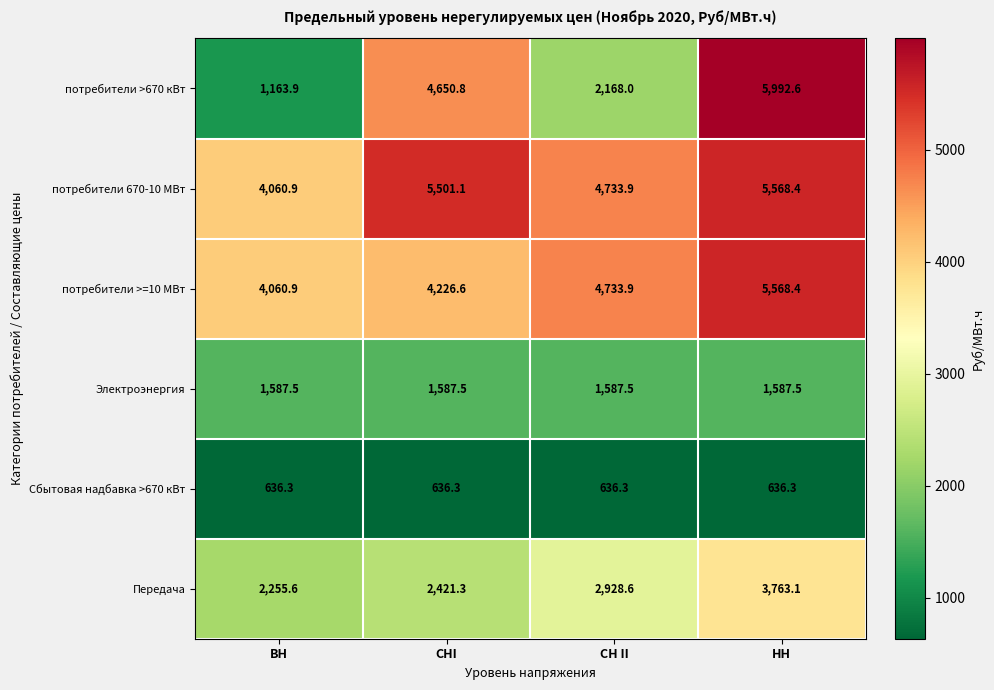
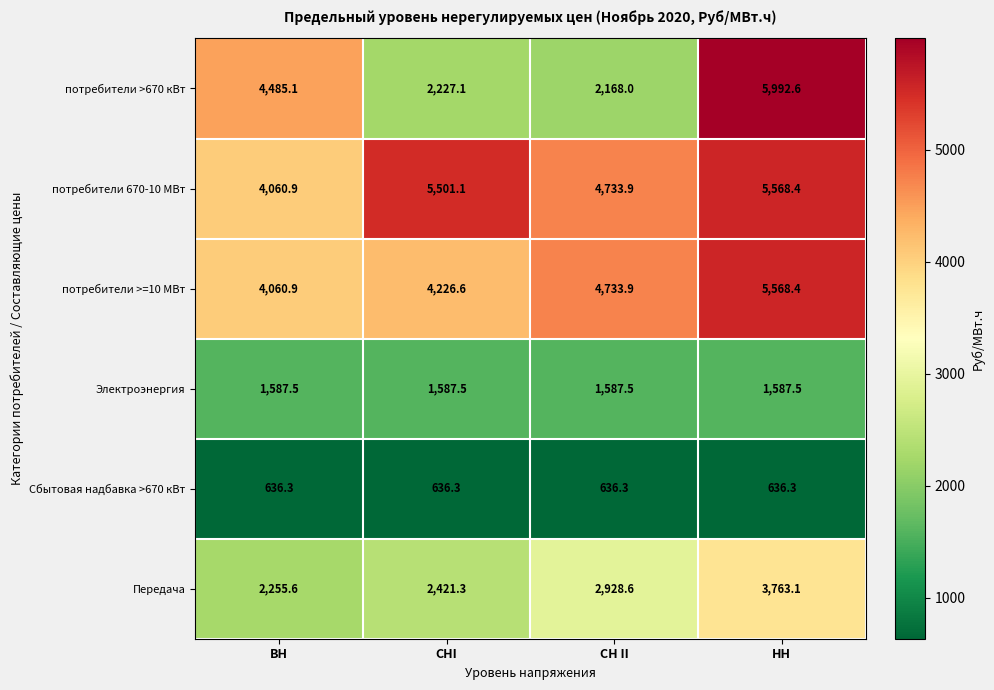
  {
    "потребители >670 кВт": {
-     "ВН": "1,163.9",
-     "СНI": "4,650.8",
+     "ВН": "4,485.1",
+     "СНI": "2,227.1",
      "СН II": "2,168.0",
      "НН": "5,992.6"
    },
    "потребители 670-10 МВт": {
      "ВН": "4,060.9",
      "СНI": "5,501.1",
      "СН II": "4,733.9",
      "НН": "5,568.4"
    },
    "потребители >=10 МВт": {
      "ВН": "4,060.9",
      "СНI": "4,226.6",
      "СН II": "4,733.9",
      "НН": "5,568.4"
    },
    "Электроэнергия": {
      "ВН": "1,587.5",
      "СНI": "1,587.5",
      "СН II": "1,587.5",
      "НН": "1,587.5"
    },
    "Сбытовая надбавка >670 кВт": {
      "ВН": "636.3",
      "СНI": "636.3",
      "СН II": "636.3",
      "НН": "636.3"
    },
    "Передача": {
      "ВН": "2,255.6",
      "СНI": "2,421.3",
      "СН II": "2,928.6",
      "НН": "3,763.1"
    }
  }
